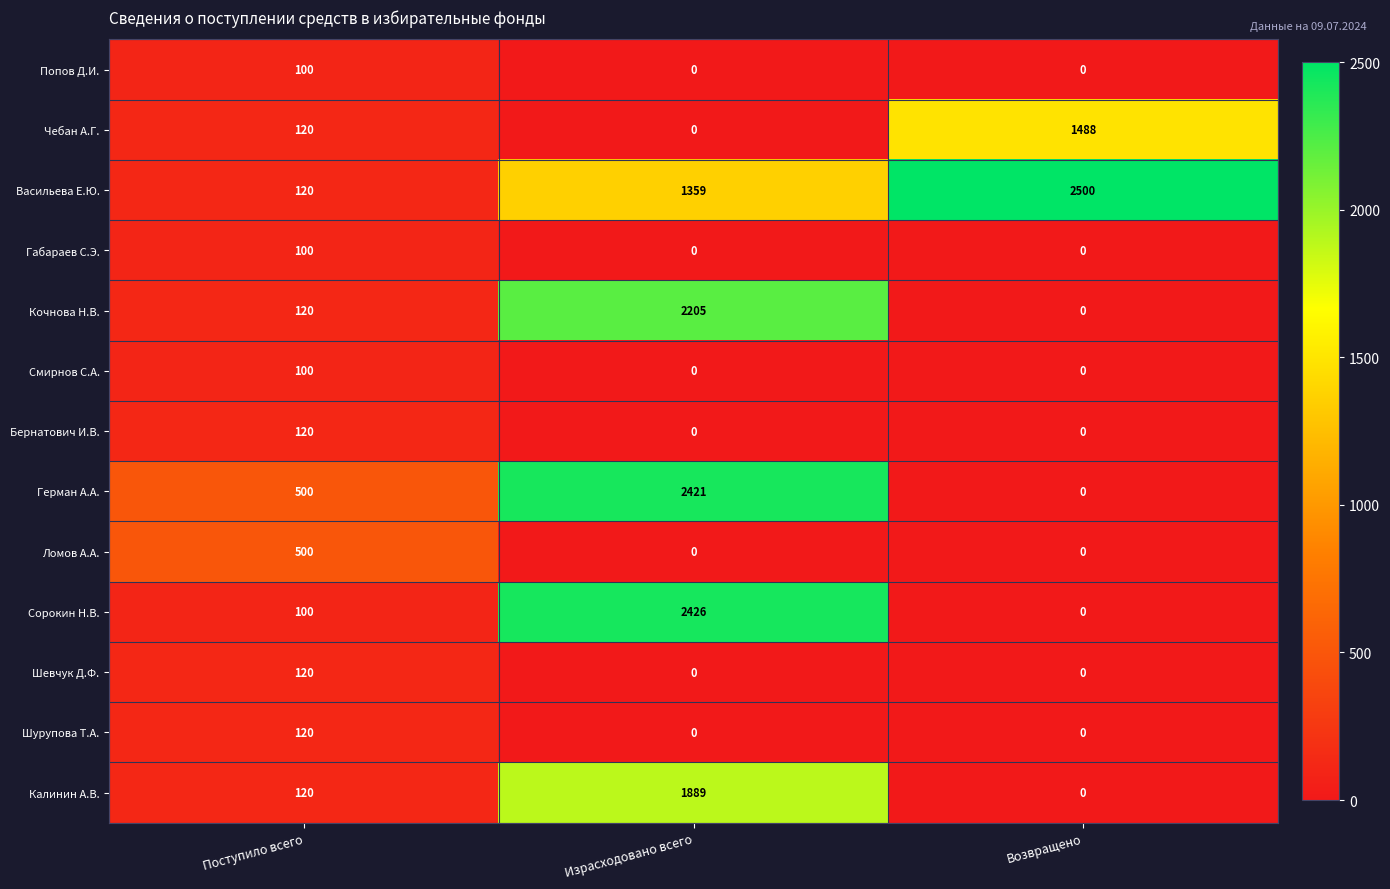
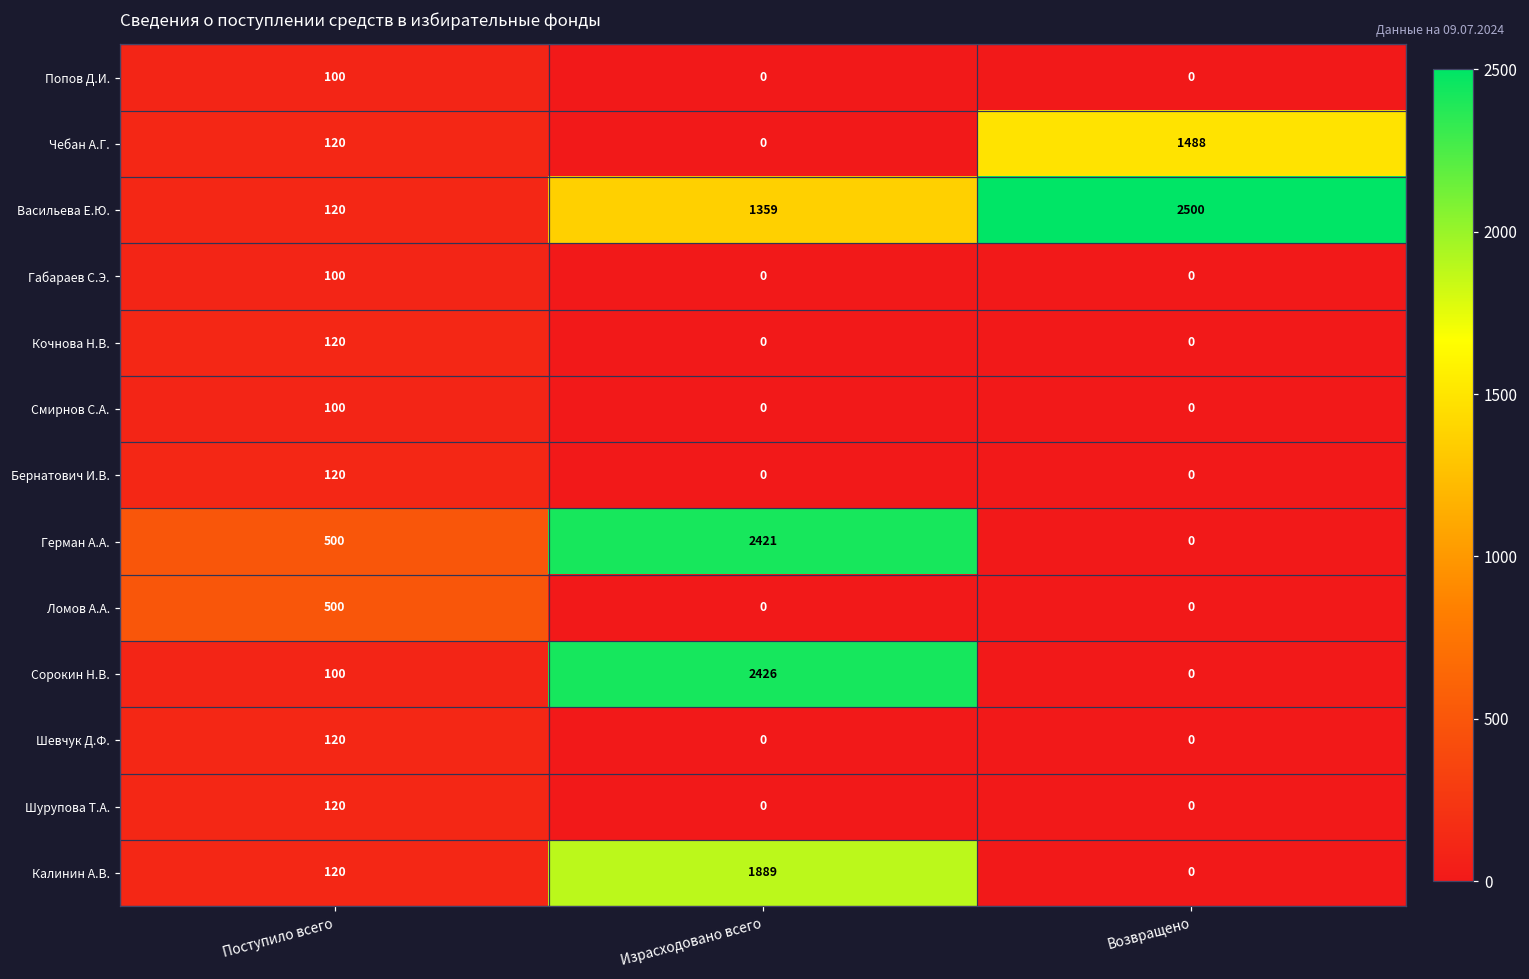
  {
    "Попов Д.И.": {
      "Поступило всего": 100,
      "Израсходовано всего": 0,
      "Возвращено": 0
    },
    "Чебан А.Г.": {
      "Поступило всего": 120,
      "Израсходовано всего": 0,
      "Возвращено": 1488
    },
    "Васильева Е.Ю.": {
      "Поступило всего": 120,
      "Израсходовано всего": 1359,
      "Возвращено": 2500
    },
    "Габараев С.Э.": {
      "Поступило всего": 100,
      "Израсходовано всего": 0,
      "Возвращено": 0
    },
    "Кочнова Н.В.": {
      "Поступило всего": 120,
-     "Израсходовано всего": 2205,
+     "Израсходовано всего": 0,
      "Возвращено": 0
    },
    "Смирнов С.А.": {
      "Поступило всего": 100,
      "Израсходовано всего": 0,
      "Возвращено": 0
    },
    "Бернатович И.В.": {
      "Поступило всего": 120,
      "Израсходовано всего": 0,
      "Возвращено": 0
    },
    "Герман А.А.": {
      "Поступило всего": 500,
      "Израсходовано всего": 2421,
      "Возвращено": 0
    },
    "Ломов А.А.": {
      "Поступило всего": 500,
      "Израсходовано всего": 0,
      "Возвращено": 0
    },
    "Сорокин Н.В.": {
      "Поступило всего": 100,
      "Израсходовано всего": 2426,
      "Возвращено": 0
    },
    "Шевчук Д.Ф.": {
      "Поступило всего": 120,
      "Израсходовано всего": 0,
      "Возвращено": 0
    },
    "Шурупова Т.А.": {
      "Поступило всего": 120,
      "Израсходовано всего": 0,
      "Возвращено": 0
    },
    "Калинин А.В.": {
      "Поступило всего": 120,
      "Израсходовано всего": 1889,
      "Возвращено": 0
    }
  }
